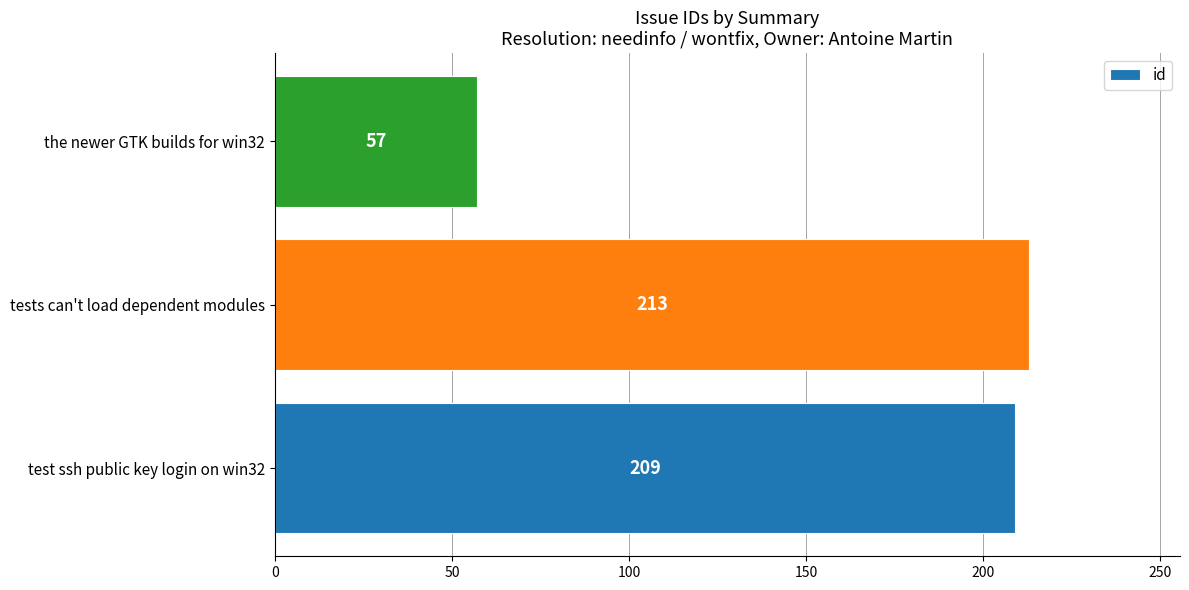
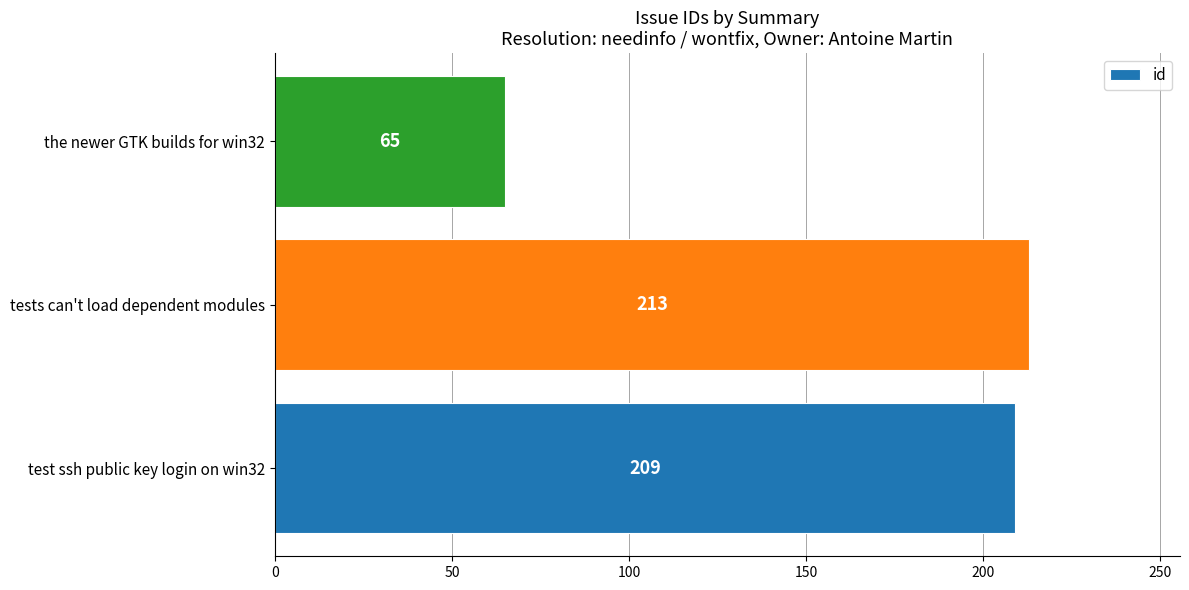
  {
-   "the newer GTK builds for win32": 57,
+   "the newer GTK builds for win32": 65,
    "tests can't load dependent modules": 213,
    "test ssh public key login on win32": 209
  }
